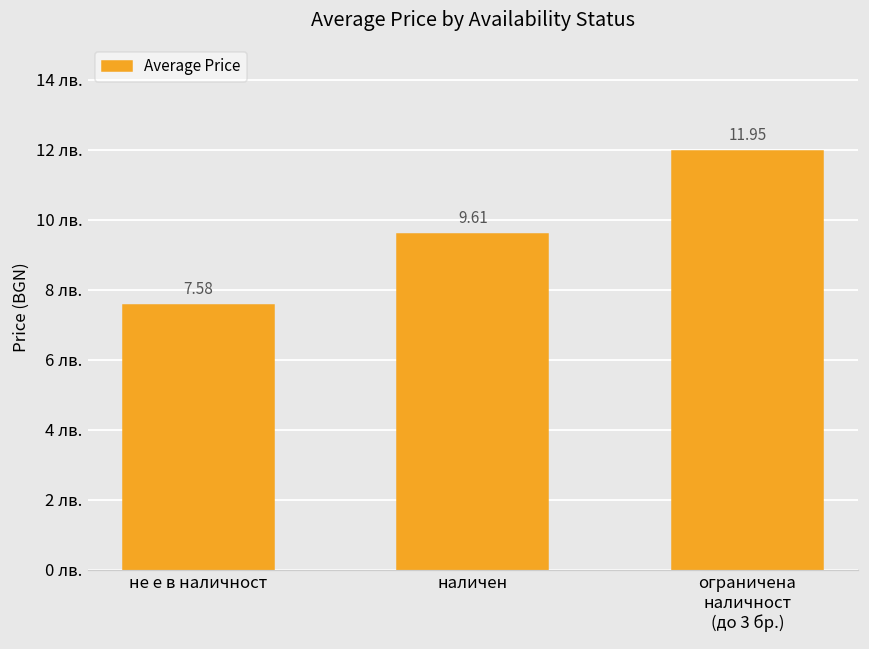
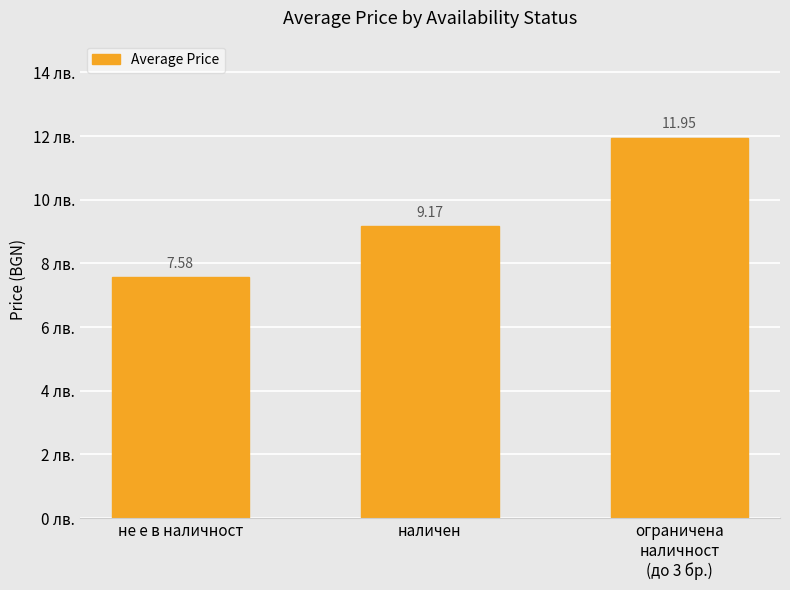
  {
    "не е в наличност": 7.58,
-   "наличен": 9.61,
+   "наличен": 9.17,
    "ограничена наличност (до 3 бр.)": 11.95
  }
